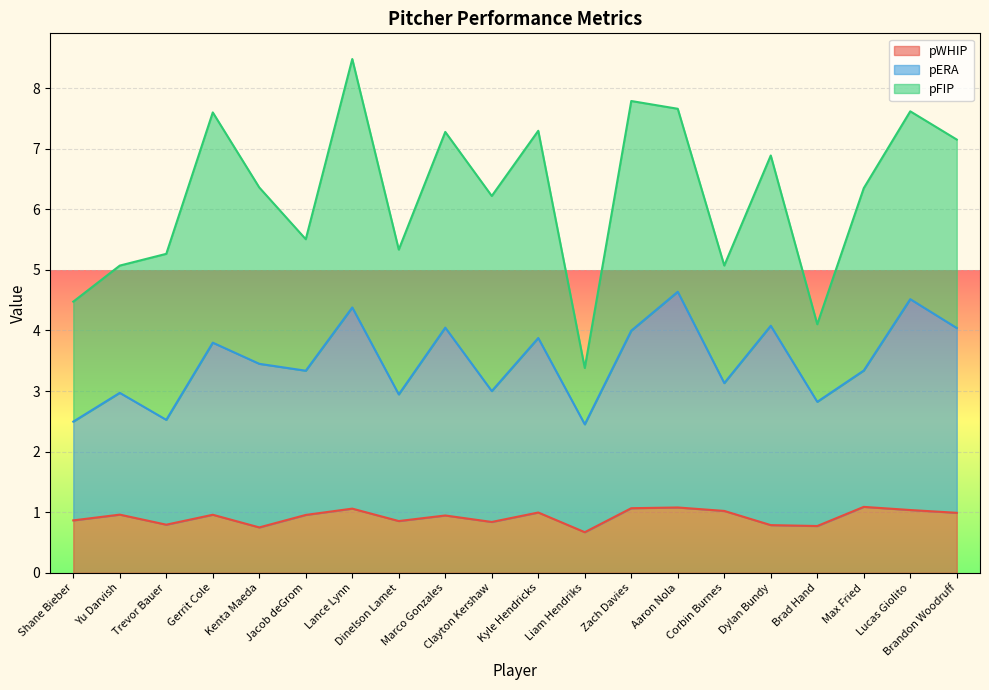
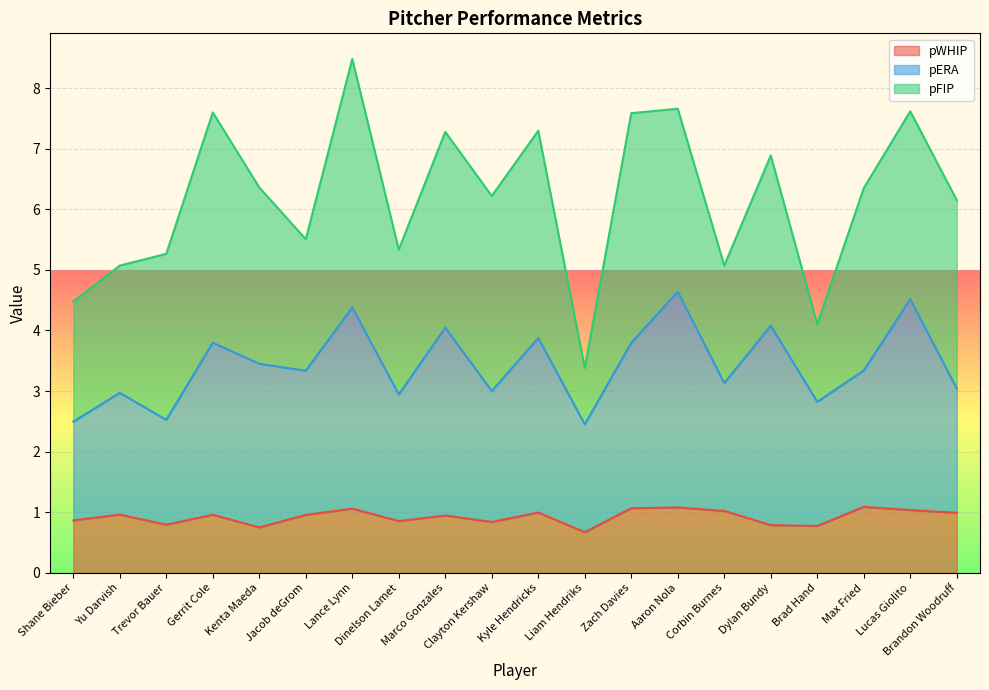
  {
    "pWHIP": {
      "Shane Bieber": 0.9,
      "Yu Darvish": 1.0,
      "Trevor Bauer": 0.8,
      "Gerrit Cole": 1.0,
      "Kenta Maeda": 0.8,
      "Jacob deGrom": 1.0,
      "Lance Lynn": 1.1,
      "Dinelson Lamet": 0.9,
      "Marco Gonzales": 0.9,
      "Clayton Kershaw": 0.8,
      "Kyle Hendricks": 1.0,
      "Liam Hendriks": 0.7,
      "Zach Davies": 1.1,
      "Aaron Nola": 1.1,
      "Corbin Burnes": 1.0,
      "Dylan Bundy": 0.8,
      "Brad Hand": 0.8,
      "Max Fried": 1.1,
      "Lucas Giolito": 1.0,
      "Brandon Woodruff": 1.0
    },
    "pERA": {
      "Shane Bieber": 1.6,
      "Yu Darvish": 2.0,
      "Trevor Bauer": 1.7,
      "Gerrit Cole": 2.8,
      "Kenta Maeda": 2.7,
      "Jacob deGrom": 2.4,
      "Lance Lynn": 3.3,
      "Dinelson Lamet": 2.1,
      "Marco Gonzales": 3.1,
      "Clayton Kershaw": 2.2,
      "Kyle Hendricks": 2.9,
      "Liam Hendriks": 1.8,
-     "Zach Davies": 2.9,
+     "Zach Davies": 2.7,
      "Aaron Nola": 3.6,
      "Corbin Burnes": 2.1,
      "Dylan Bundy": 3.3,
      "Brad Hand": 2.1,
      "Max Fried": 2.3,
      "Lucas Giolito": 3.5,
-     "Brandon Woodruff": 3.0
+     "Brandon Woodruff": 2.1
    },
    "pFIP": {
      "Shane Bieber": 2.0,
      "Yu Darvish": 2.1,
      "Trevor Bauer": 2.7,
      "Gerrit Cole": 3.8,
      "Kenta Maeda": 2.9,
      "Jacob deGrom": 2.2,
      "Lance Lynn": 4.1,
      "Dinelson Lamet": 2.4,
      "Marco Gonzales": 3.2,
      "Clayton Kershaw": 3.2,
      "Kyle Hendricks": 3.4,
      "Liam Hendriks": 0.9,
      "Zach Davies": 3.8,
      "Aaron Nola": 3.0,
      "Corbin Burnes": 1.9,
      "Dylan Bundy": 2.8,
      "Brad Hand": 1.3,
      "Max Fried": 3.0,
      "Lucas Giolito": 3.1,
      "Brandon Woodruff": 3.1
    }
  }
